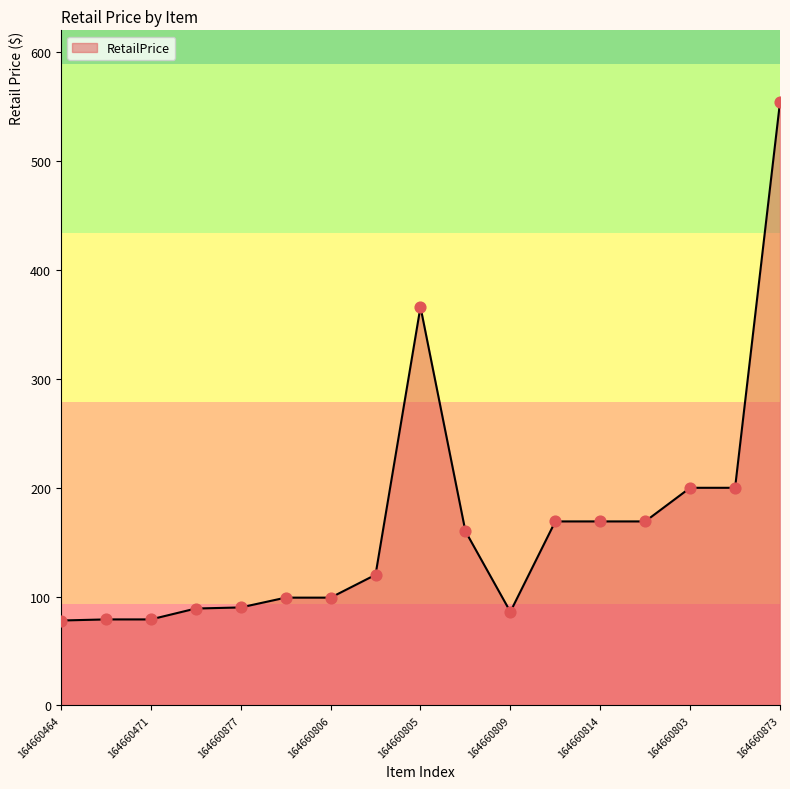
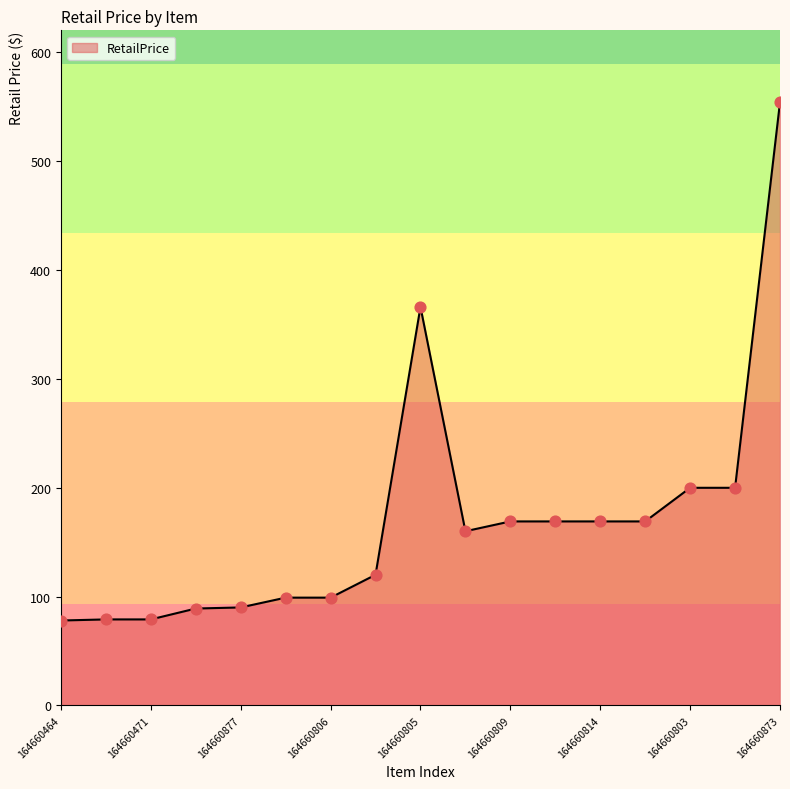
  {
    "164660464": 78,
    "164660471": 79,
    "164660877": 90,
    "164660806": 99,
    "164660805": 366,
-   "164660809": 86,
+   "164660809": 169,
    "164660814": 169,
    "164660803": 200,
    "164660873": 554
  }
